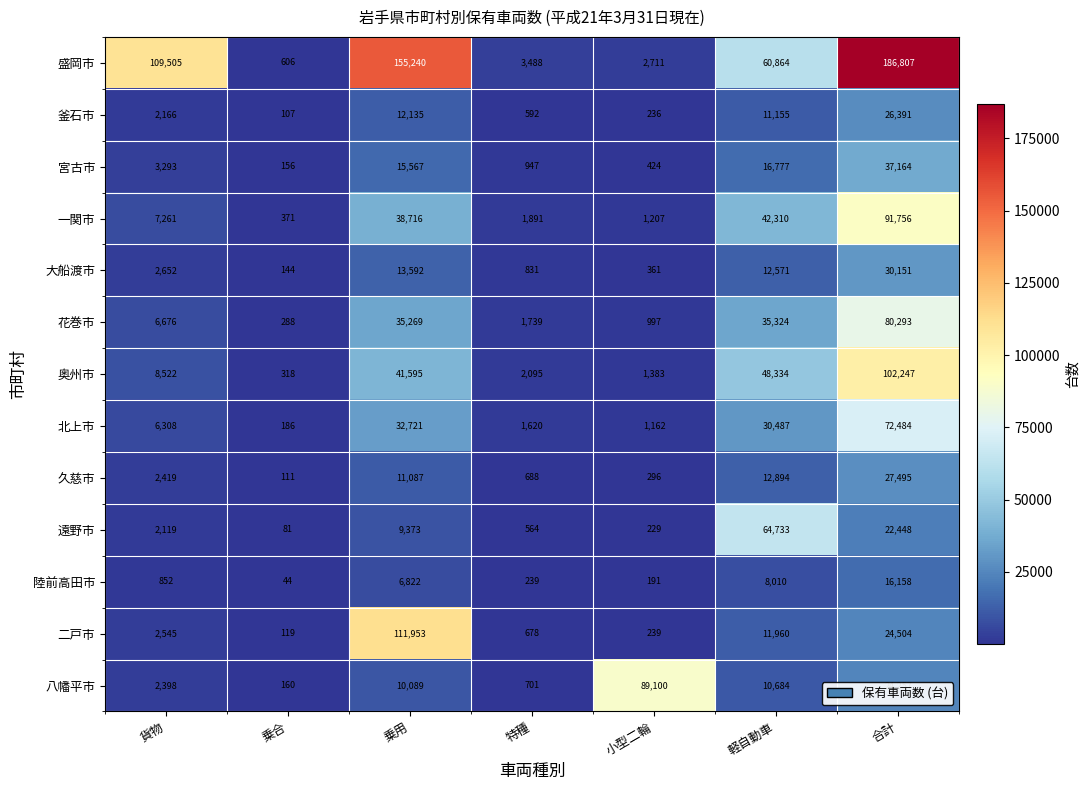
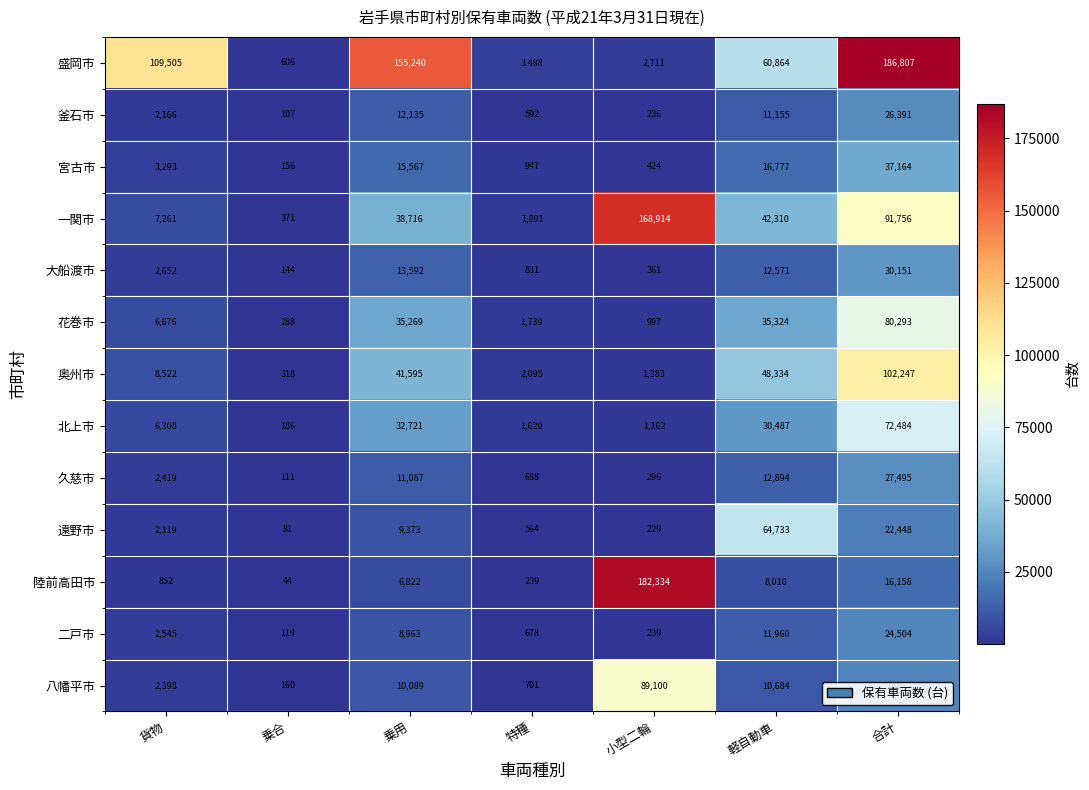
  {
    "盛岡市": {
      "貨物": "109,505",
      "乗合": "606",
      "乗用": "155,240",
      "特種": "3,488",
      "小型二輪": "2,711",
      "軽自動車": "60,864",
      "合計": "186,807"
    },
    "釜石市": {
      "貨物": "2,166",
      "乗合": "107",
      "乗用": "12,135",
      "特種": "592",
      "小型二輪": "236",
      "軽自動車": "11,155",
      "合計": "26,391"
    },
    "宮古市": {
      "貨物": "3,293",
      "乗合": "156",
      "乗用": "15,567",
      "特種": "947",
      "小型二輪": "424",
      "軽自動車": "16,777",
      "合計": "37,164"
    },
    "一関市": {
      "貨物": "7,261",
      "乗合": "371",
      "乗用": "38,716",
      "特種": "1,891",
-     "小型二輪": "1,207",
+     "小型二輪": "168,914",
      "軽自動車": "42,310",
      "合計": "91,756"
    },
    "大船渡市": {
      "貨物": "2,652",
      "乗合": "144",
      "乗用": "13,592",
      "特種": "831",
      "小型二輪": "361",
      "軽自動車": "12,571",
      "合計": "30,151"
    },
    "花巻市": {
      "貨物": "6,676",
      "乗合": "288",
      "乗用": "35,269",
      "特種": "1,739",
      "小型二輪": "997",
      "軽自動車": "35,324",
      "合計": "80,293"
    },
    "奥州市": {
      "貨物": "8,522",
      "乗合": "318",
      "乗用": "41,595",
      "特種": "2,095",
      "小型二輪": "1,383",
      "軽自動車": "48,334",
      "合計": "102,247"
    },
    "北上市": {
      "貨物": "6,308",
      "乗合": "186",
      "乗用": "32,721",
      "特種": "1,620",
      "小型二輪": "1,162",
      "軽自動車": "30,487",
      "合計": "72,484"
    },
    "久慈市": {
      "貨物": "2,419",
      "乗合": "111",
      "乗用": "11,087",
      "特種": "688",
      "小型二輪": "296",
      "軽自動車": "12,894",
      "合計": "27,495"
    },
    "遠野市": {
      "貨物": "2,119",
      "乗合": "81",
      "乗用": "9,373",
      "特種": "564",
      "小型二輪": "229",
      "軽自動車": "64,733",
      "合計": "22,448"
    },
    "陸前高田市": {
      "貨物": "852",
      "乗合": "44",
      "乗用": "6,822",
      "特種": "239",
-     "小型二輪": "191",
+     "小型二輪": "182,334",
      "軽自動車": "8,010",
      "合計": "16,158"
    },
    "二戸市": {
      "貨物": "2,545",
      "乗合": "119",
-     "乗用": "111,953",
+     "乗用": "8,963",
      "特種": "678",
      "小型二輪": "239",
      "軽自動車": "11,960",
      "合計": "24,504"
    },
    "八幡平市": {
      "貨物": "2,398",
      "乗合": "160",
      "乗用": "10,089",
      "特種": "701",
      "小型二輪": "89,100",
      "軽自動車": "10,684"
    }
  }
